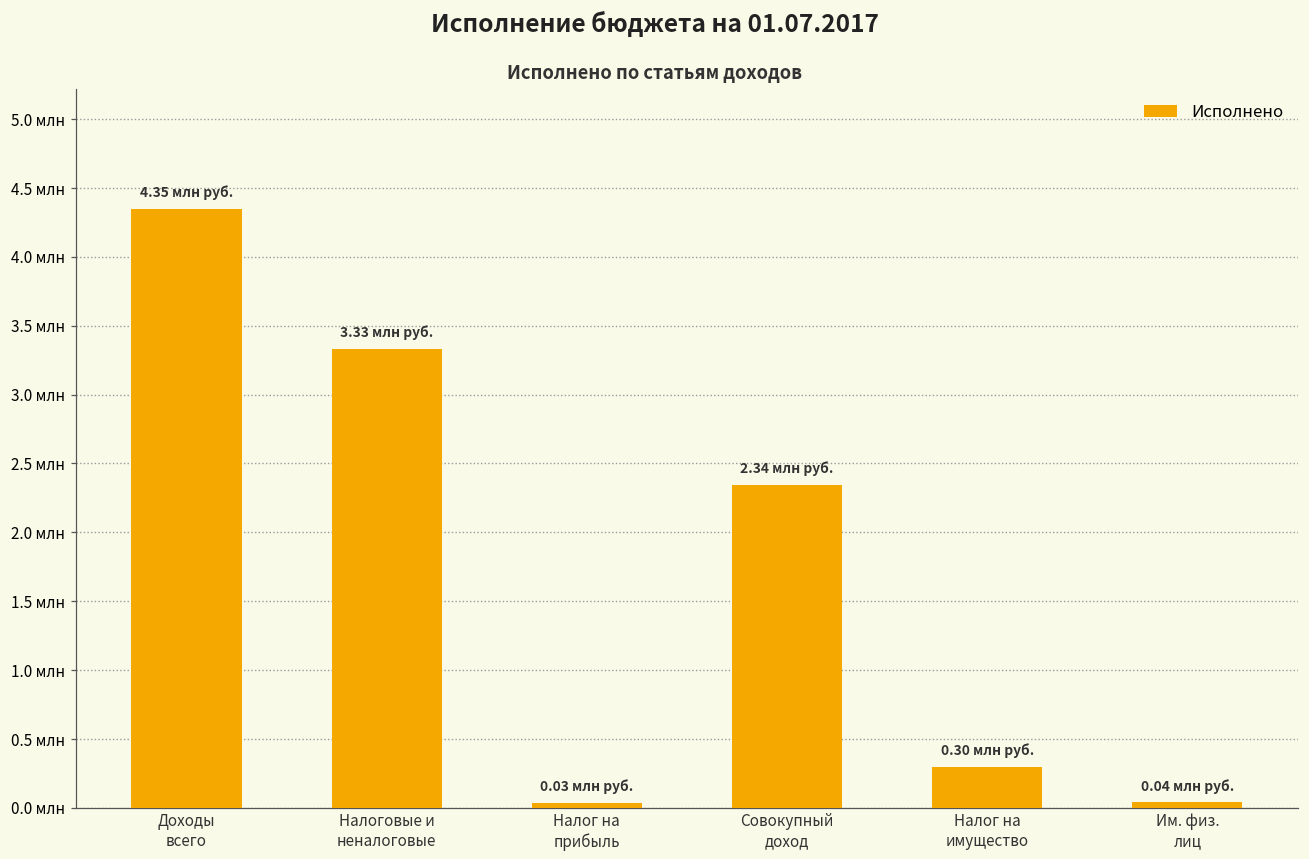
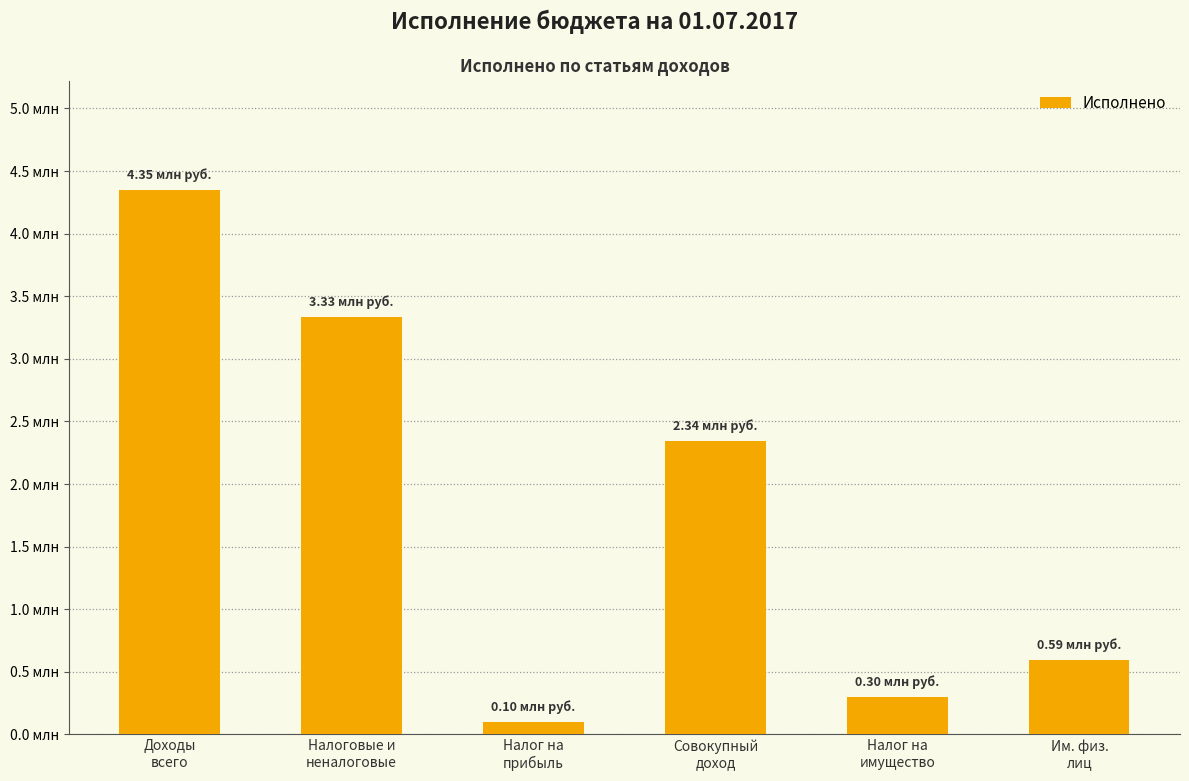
  {
-   "Налог на прибыль": 0.03,
-   "Им. физ. лиц": 0.04
+   "Налог на прибыль": 0.10,
+   "Им. физ. лиц": 0.59
  }
